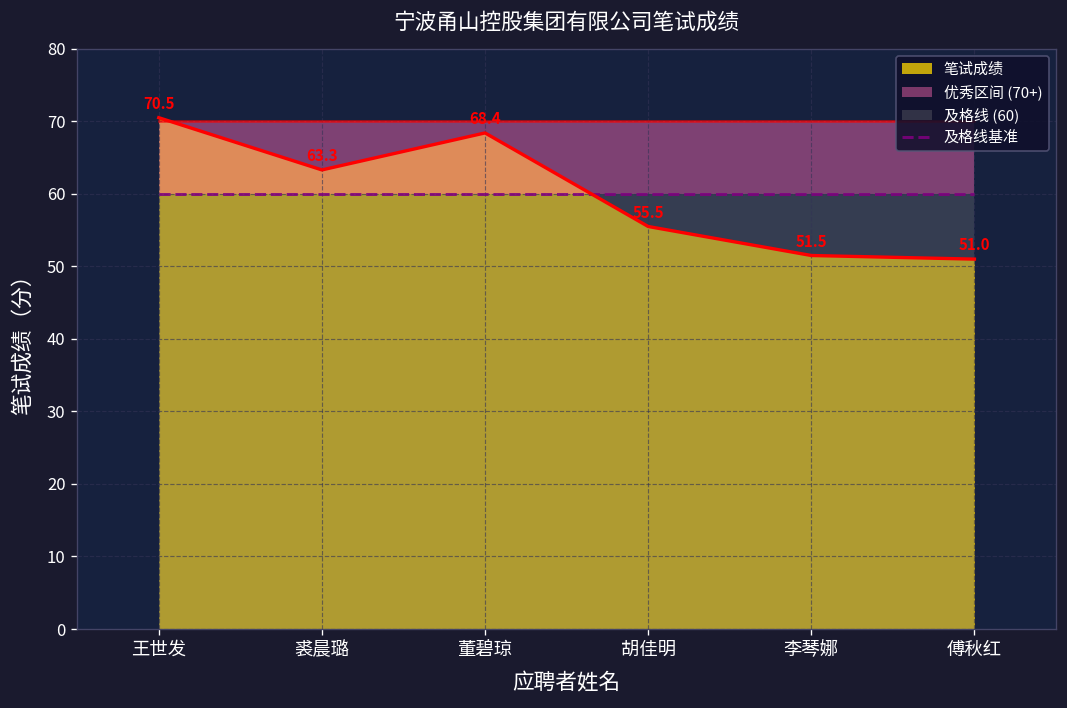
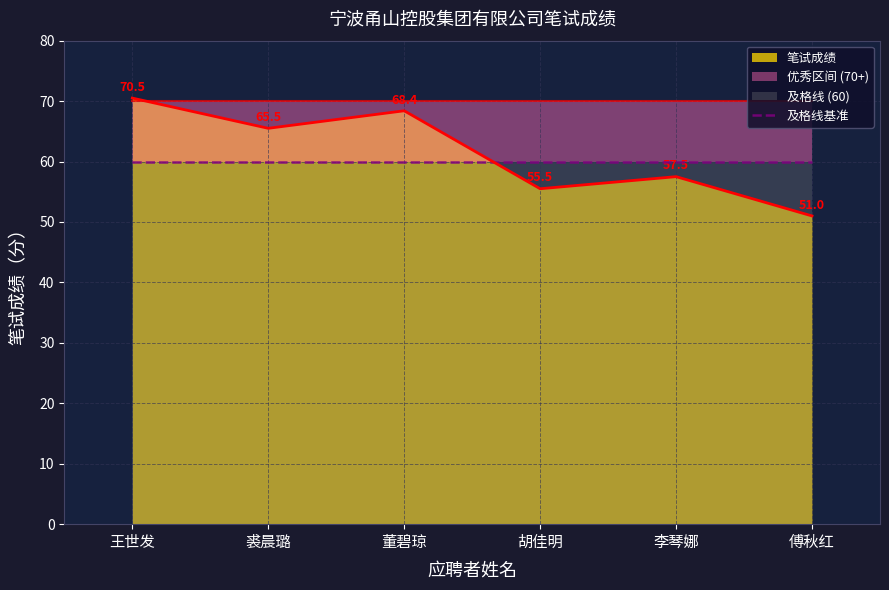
  {
    "笔试成绩": {
      "王世发": 70.5,
-     "裘晨璐": 63.3,
+     "裘晨璐": 65.5,
      "胡佳明": 55.5,
-     "李琴娜": 51.5,
+     "李琴娜": 57.5,
      "傅秋红": 51.0
    },
    "优秀区间 (70+)": {
      "王世发": 10,
      "裘晨璐": 10,
      "胡佳明": 10,
      "李琴娜": 10
    },
    "及格线 (60)": {
      "王世发": 60,
      "裘晨璐": 60,
      "董碧琼": 60,
      "胡佳明": 60,
      "傅秋红": 60
    }
  }
